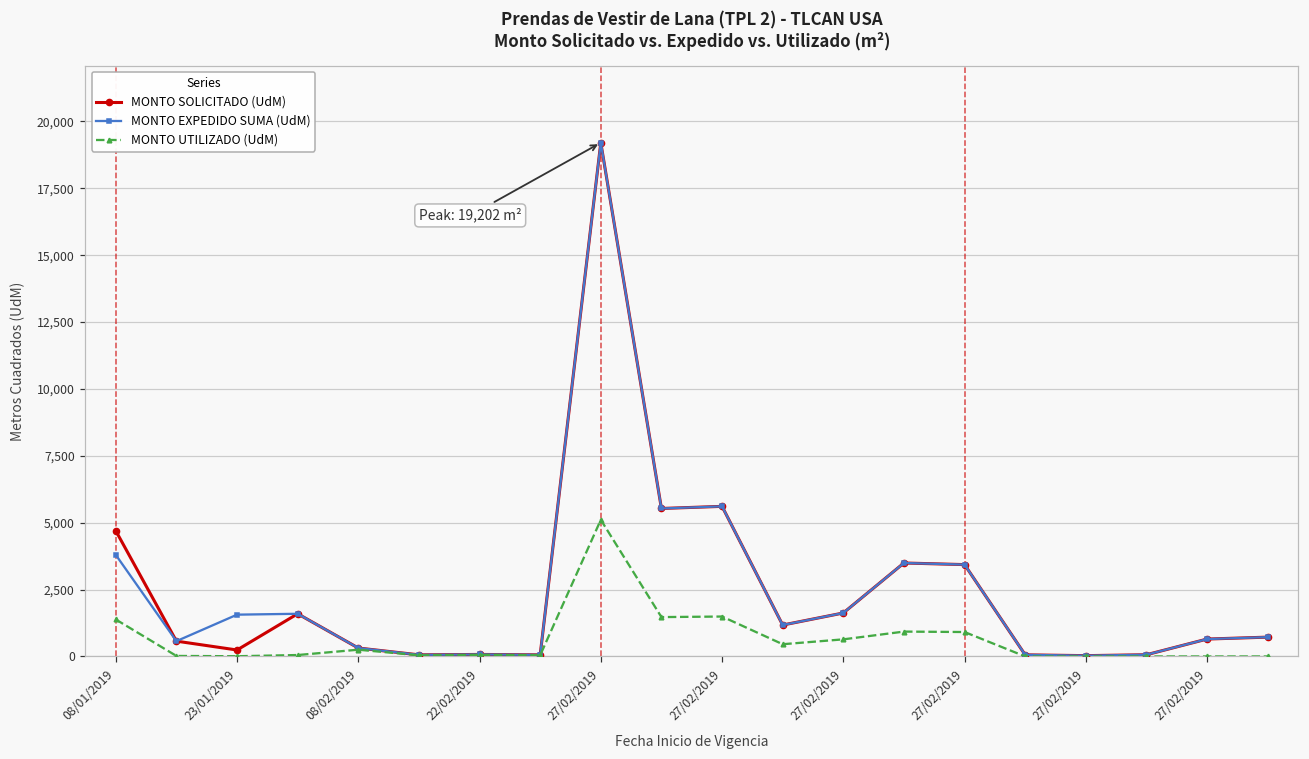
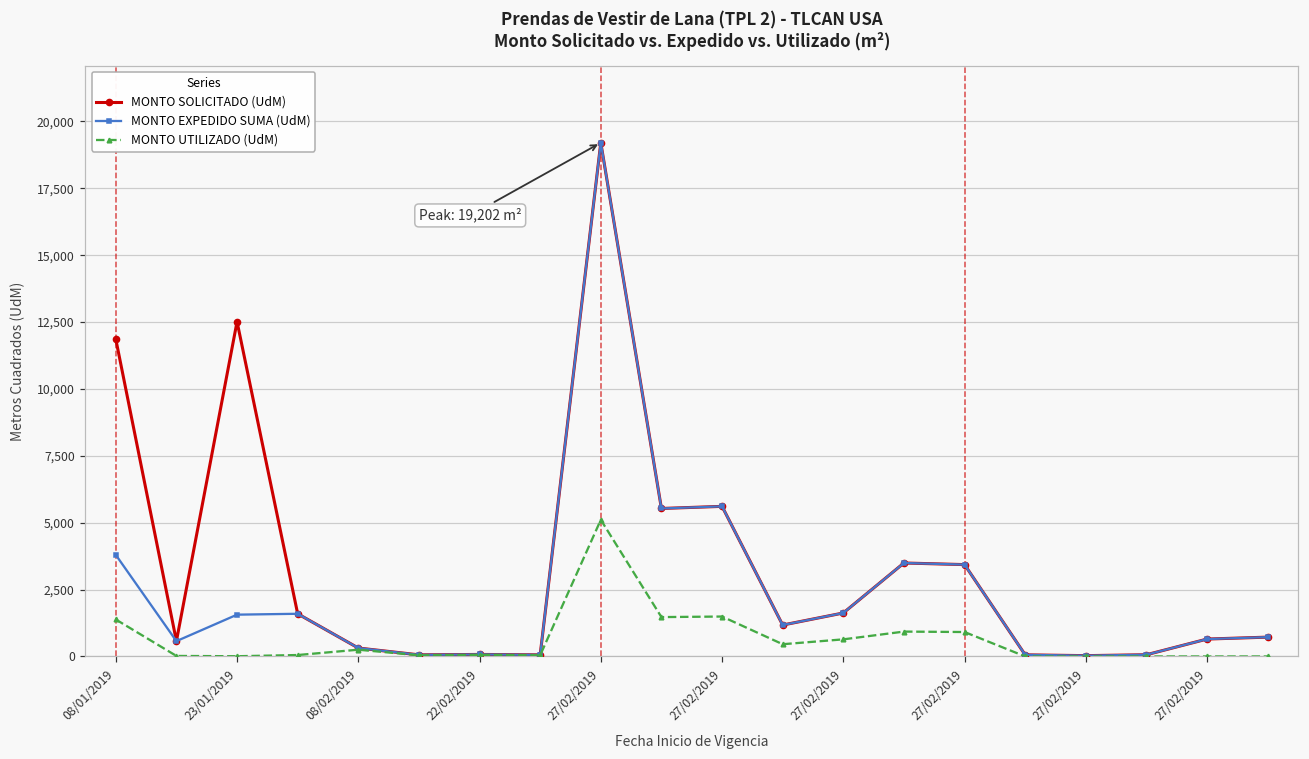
  {
    "MONTO SOLICITADO (UdM)": {
-     "08/01/2019": "4,700",
-     "23/01/2019": "200"
+     "08/01/2019": "11,900",
+     "23/01/2019": "12,500"
    },
    "MONTO EXPEDIDO SUMA (UdM)": {
      "08/01/2019": "3,800",
      "23/01/2019": "1,600"
    },
    "MONTO UTILIZADO (UdM)": {
      "08/01/2019": "1,400",
      "23/01/2019": "0"
    }
  }
